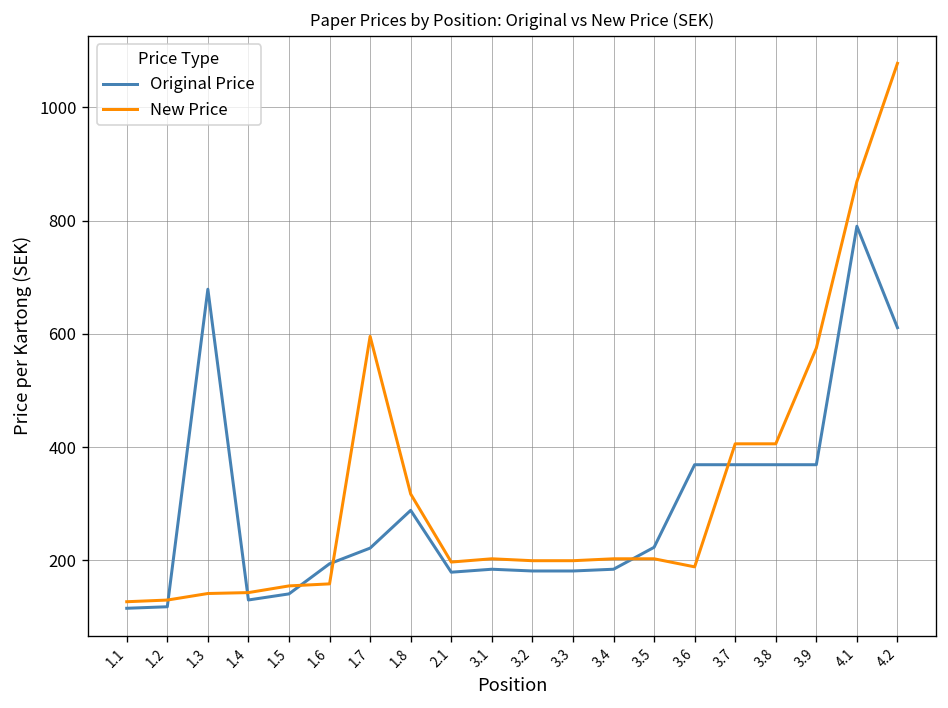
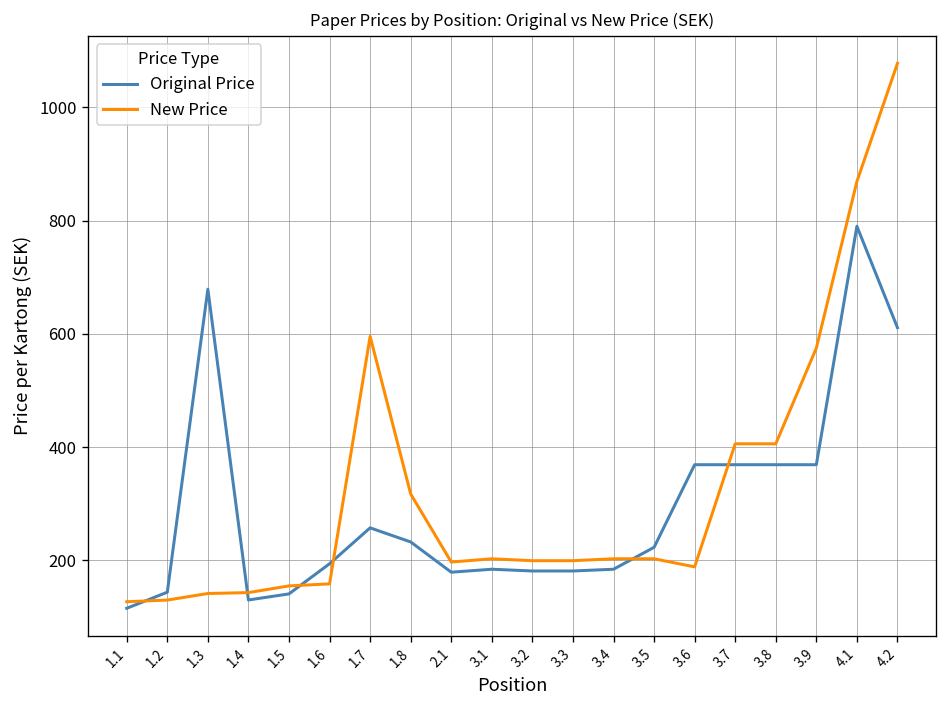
  {
    "Original Price": {
      "1.1": 120,
-     "1.2": 120,
+     "1.2": 140,
      "1.3": 680,
      "1.4": 130,
      "1.5": 140,
      "1.6": 190,
-     "1.7": 220,
-     "1.8": 290,
+     "1.7": 260,
+     "1.8": 230,
      "2.1": 180,
      "3.1": 180,
      "3.2": 180,
      "3.3": 180,
      "3.4": 180,
      "3.5": 220,
      "3.6": 370,
      "3.7": 370,
      "3.8": 370,
      "3.9": 370,
      "4.1": 790,
      "4.2": 610
    },
    "New Price": {
      "1.1": 130,
      "1.2": 130,
      "1.3": 140,
      "1.4": 140,
      "1.5": 160,
      "1.6": 160,
      "1.7": 600,
      "1.8": 320,
      "2.1": 200,
      "3.1": 200,
      "3.2": 200,
      "3.3": 200,
      "3.4": 200,
      "3.5": 200,
      "3.6": 190,
      "3.7": 410,
      "3.8": 410,
      "3.9": 580,
      "4.1": 870,
      "4.2": 1080
    }
  }
